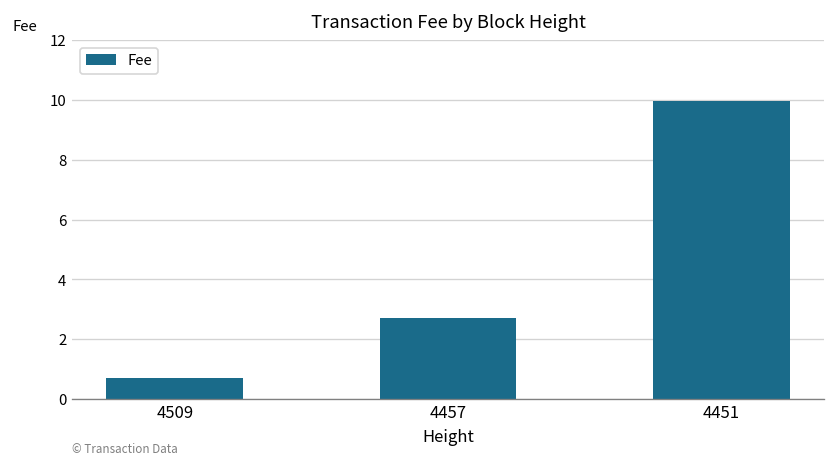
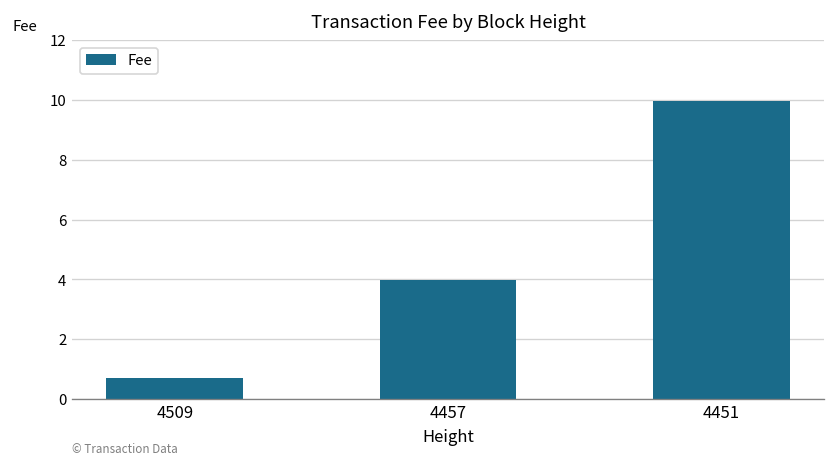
  {
    "4509": 0.7,
-   "4457": 2.7,
+   "4457": 4.0,
    "4451": 10.0
  }
